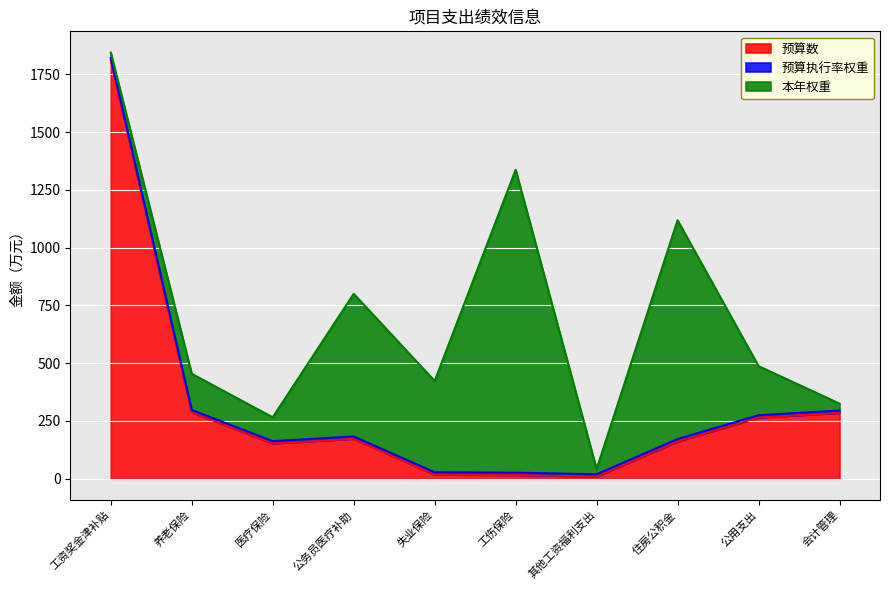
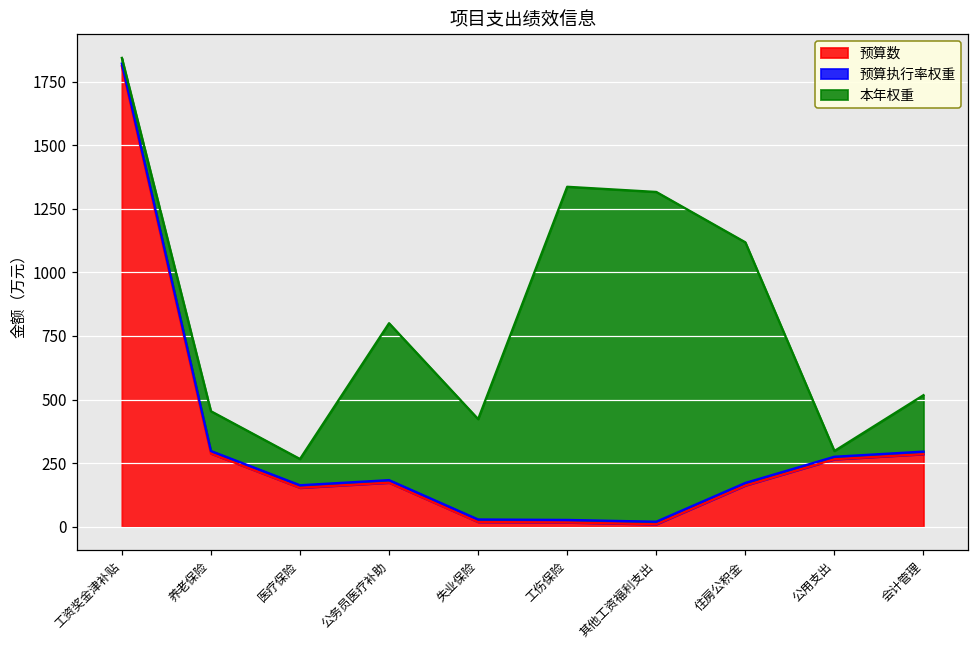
  {
    "本年权重": {
      "工资奖金津补贴": 20,
      "养老保险": 160,
      "医疗保险": 100,
      "公务员医疗补助": 620,
      "失业保险": 390,
      "工伤保险": 1310,
-     "其他工资福利支出": 20,
+     "其他工资福利支出": 1300,
      "住房公积金": 950,
-     "公用支出": 210,
-     "会计管理": 30
+     "公用支出": 20,
+     "会计管理": 220
    }
  }
